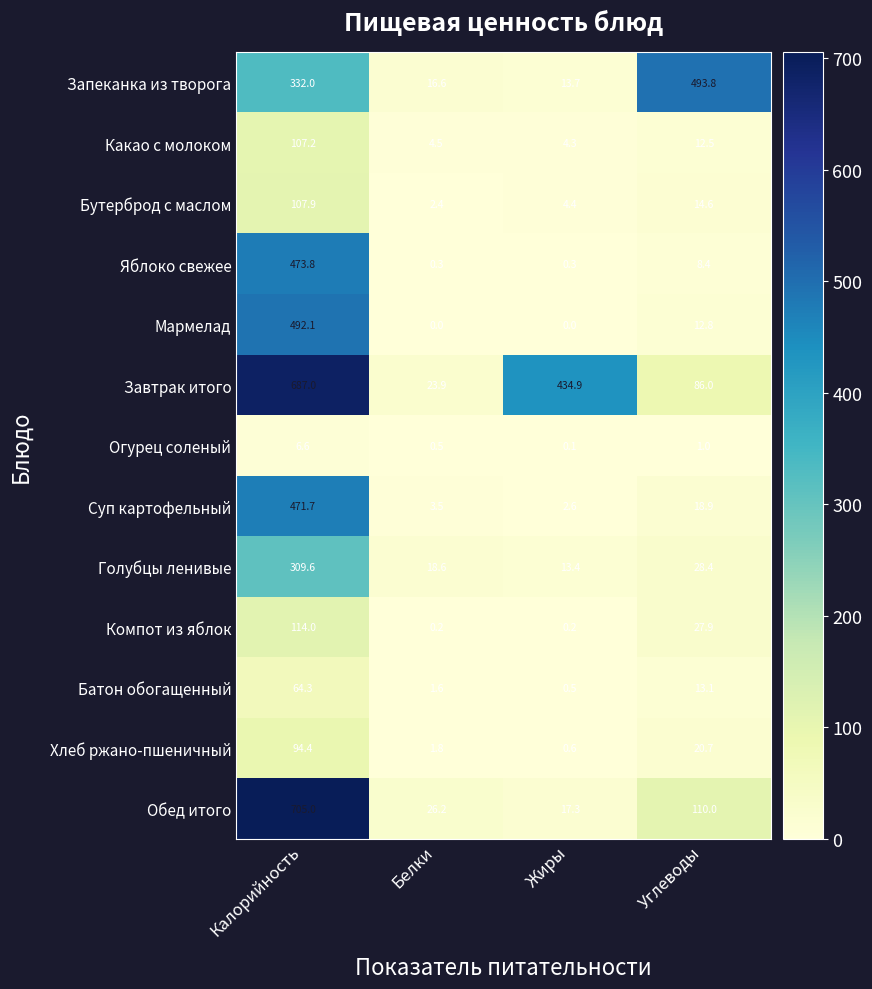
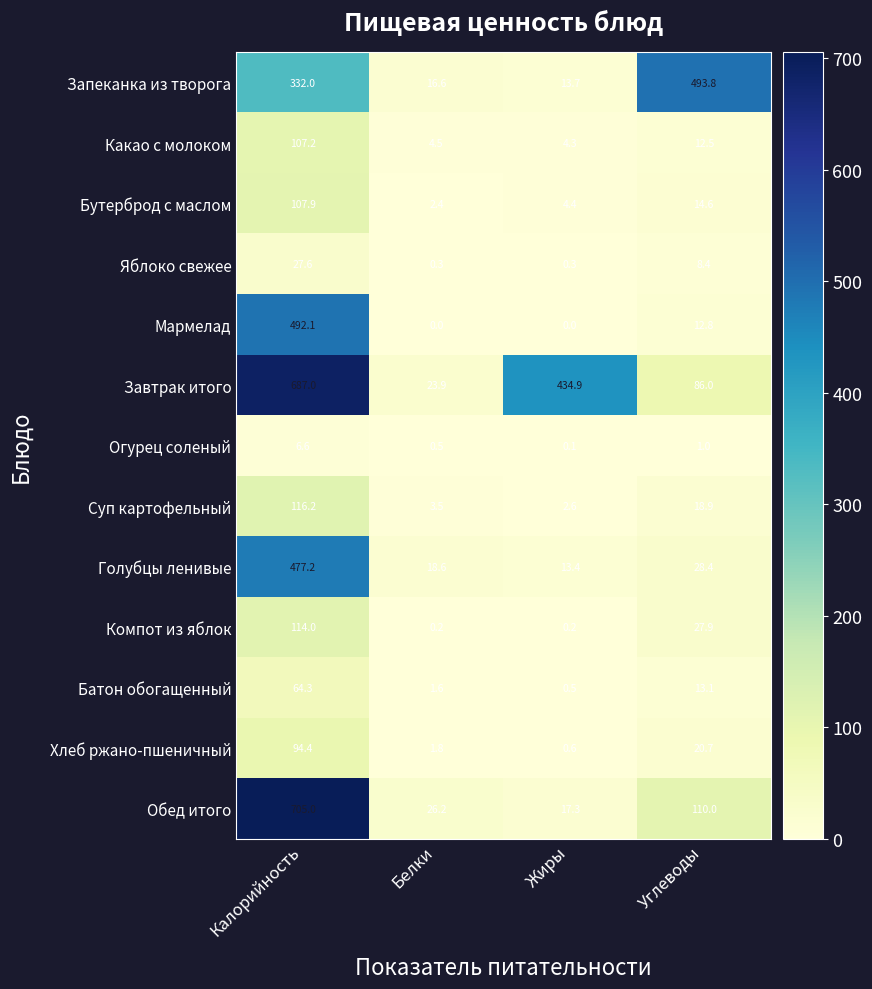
  {
    "Запеканка из творога": {
      "Калорийность": 332.0,
      "Углеводы": 493.8
    },
    "Какао с молоком": {
      "Калорийность": 107.2
    },
    "Бутерброд с маслом": {
      "Калорийность": 107.9
    },
    "Яблоко свежее": {
-     "Калорийность": 473.8
+     "Калорийность": 27.6
    },
    "Мармелад": {
      "Калорийность": 492.1
    },
    "Завтрак итого": {
      "Калорийность": 687.0,
      "Белки": 23.9,
      "Жиры": 434.9,
      "Углеводы": 86.0
    },
    "Суп картофельный": {
-     "Калорийность": 471.7
+     "Калорийность": 116.2
    },
    "Голубцы ленивые": {
-     "Калорийность": 309.6,
+     "Калорийность": 477.2,
      "Углеводы": 28.4
    },
    "Компот из яблок": {
      "Калорийность": 114.0,
      "Углеводы": 27.9
    },
    "Батон обогащенный": {
      "Калорийность": 64.3
    },
    "Хлеб ржано-пшеничный": {
      "Калорийность": 94.4
    },
    "Обед итого": {
      "Белки": 26.2,
      "Углеводы": 110.0
    }
  }
